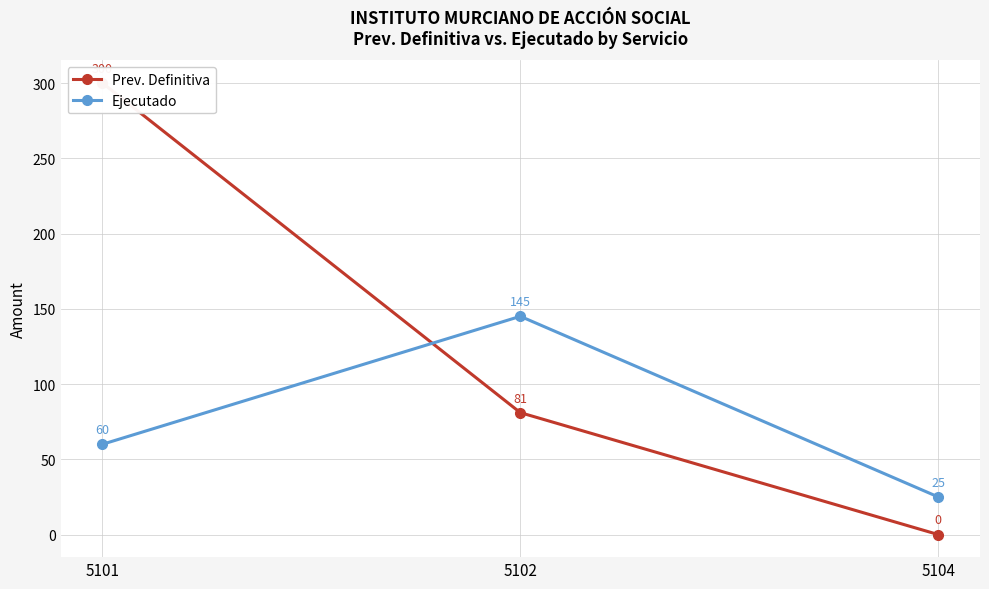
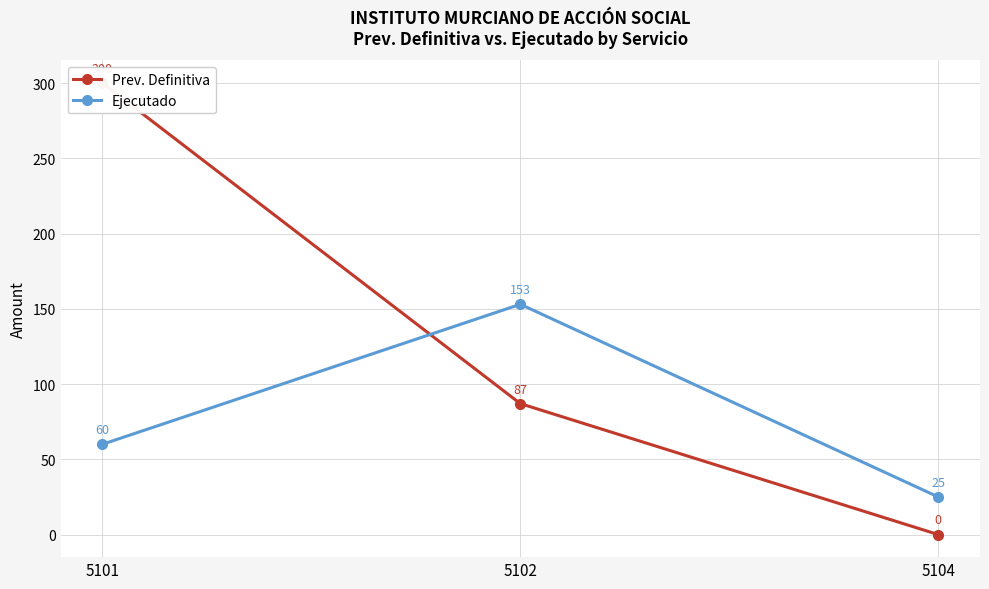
  {
    "Prev. Definitiva": {
-     "5102": 81,
+     "5102": 87,
      "5104": 0
    },
    "Ejecutado": {
      "5101": 60,
-     "5102": 145,
+     "5102": 153,
      "5104": 25
    }
  }
